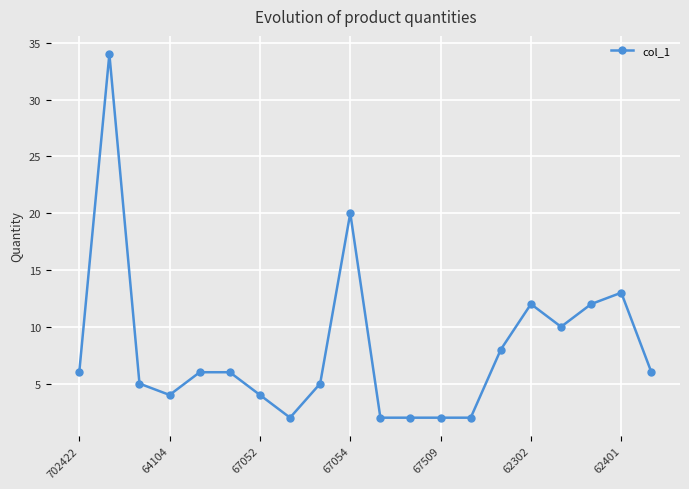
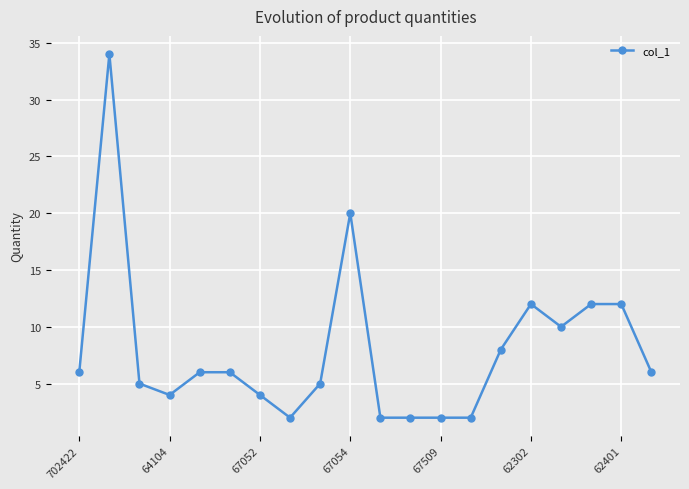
  {
    "702422": 6,
    "64104": 4,
    "67052": 4,
    "67054": 20,
    "67509": 2,
    "62302": 12,
-   "62401": 13
+   "62401": 12
  }
